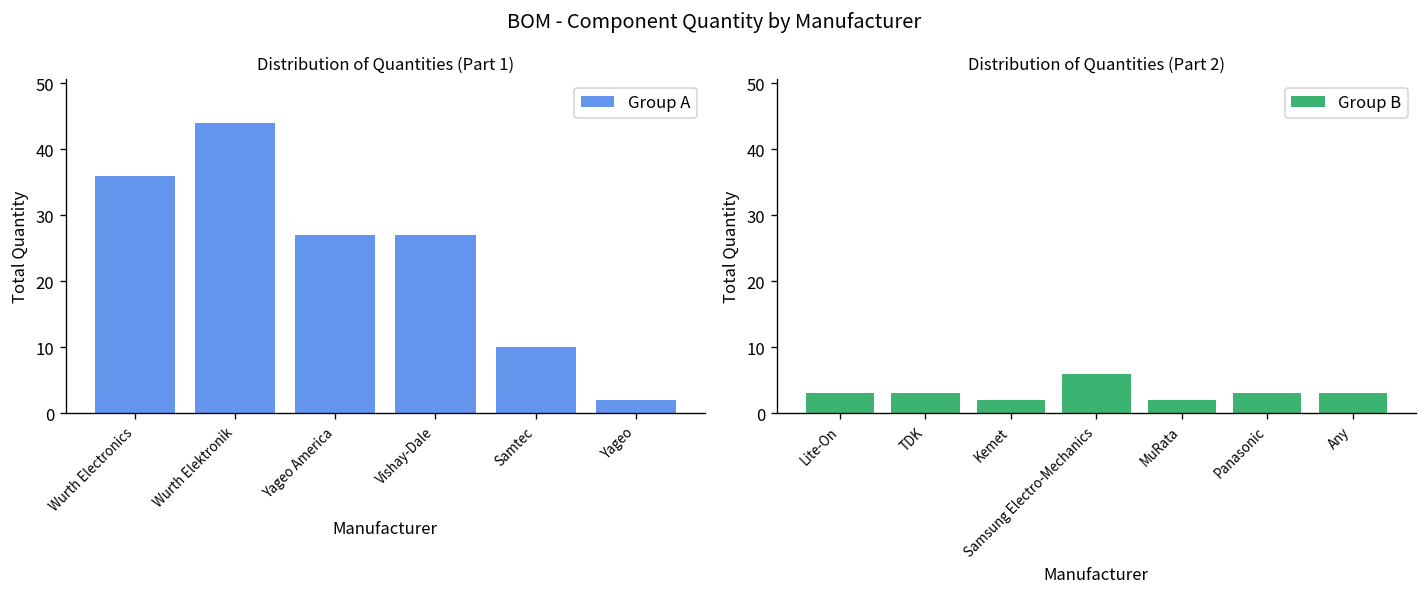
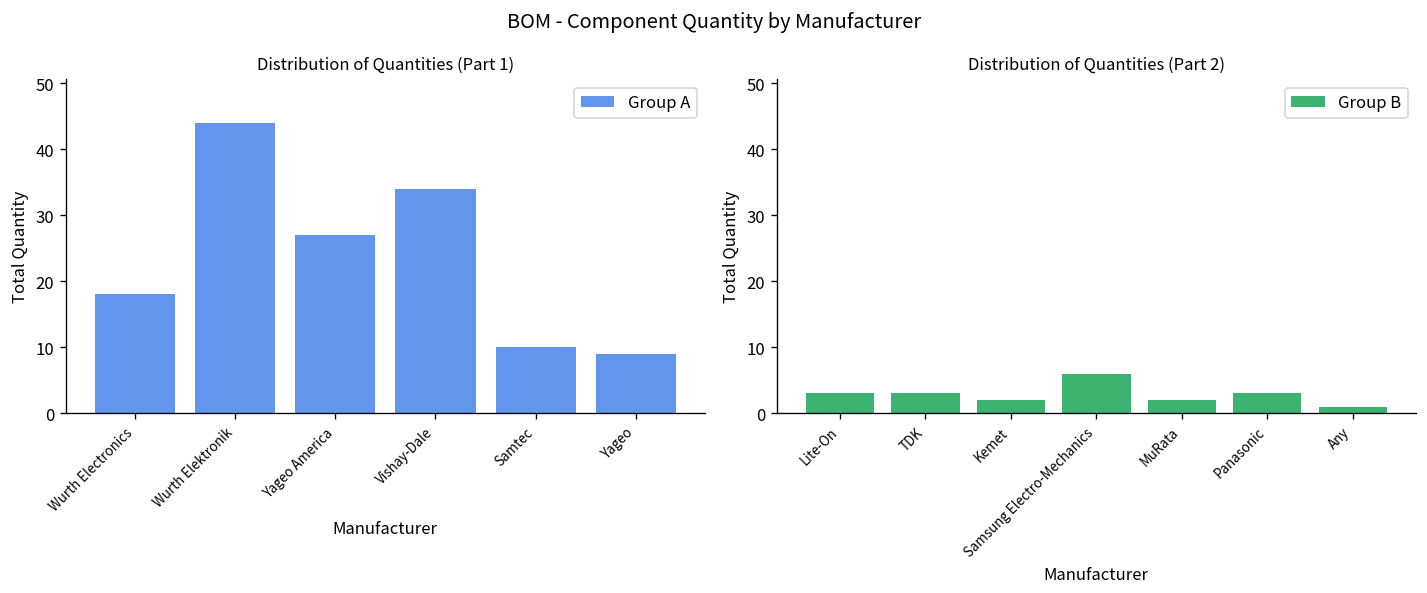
  {
    "Distribution of Quantities (Part 1)": {
-     "Wurth Electronics": 36,
+     "Wurth Electronics": 18,
      "Wurth Elektronik": 44,
      "Yageo America": 27,
-     "Vishay-Dale": 27,
+     "Vishay-Dale": 34,
      "Samtec": 10,
-     "Yageo": 2
+     "Yageo": 9
    },
    "Distribution of Quantities (Part 2)": {
      "Lite-On": 3,
      "TDK": 3,
      "Kemet": 2,
      "Samsung Electro-Mechanics": 6,
      "MuRata": 2,
      "Panasonic": 3,
-     "Any": 3
+     "Any": 1
    }
  }
